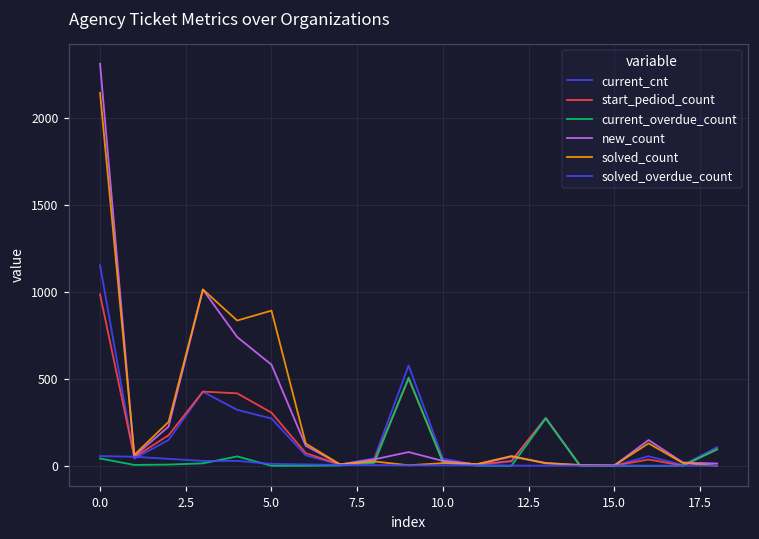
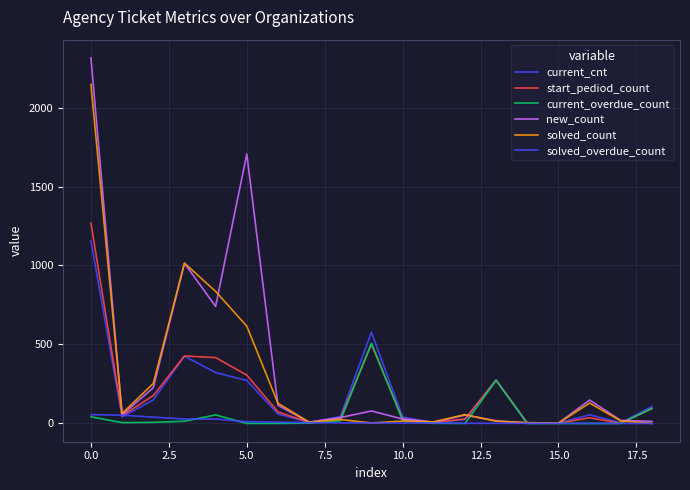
  {
    "start_pediod_count": {
-     "0.0": 990,
+     "0.0": 1270,
      "5.0": 310
    },
    "new_count": {
      "0.0": 2310,
-     "5.0": 580
+     "5.0": 1710
    },
    "solved_count": {
      "0.0": 2150,
-     "5.0": 890
+     "5.0": 620
    }
  }
